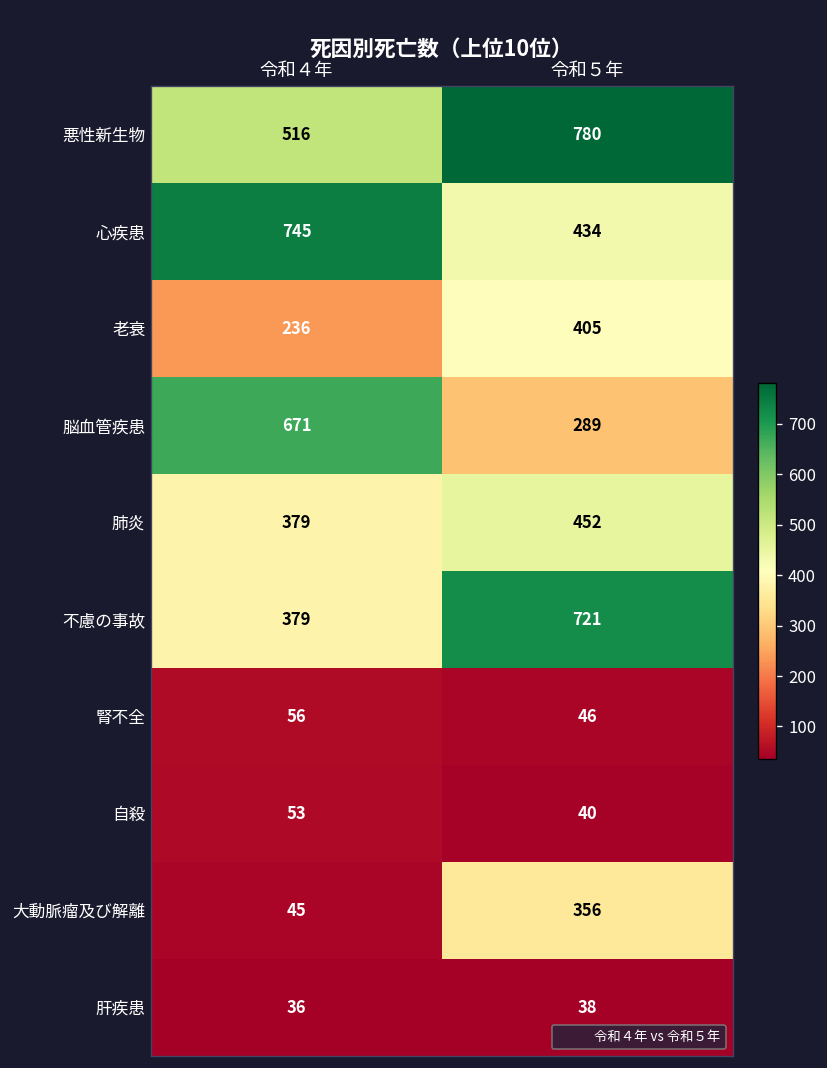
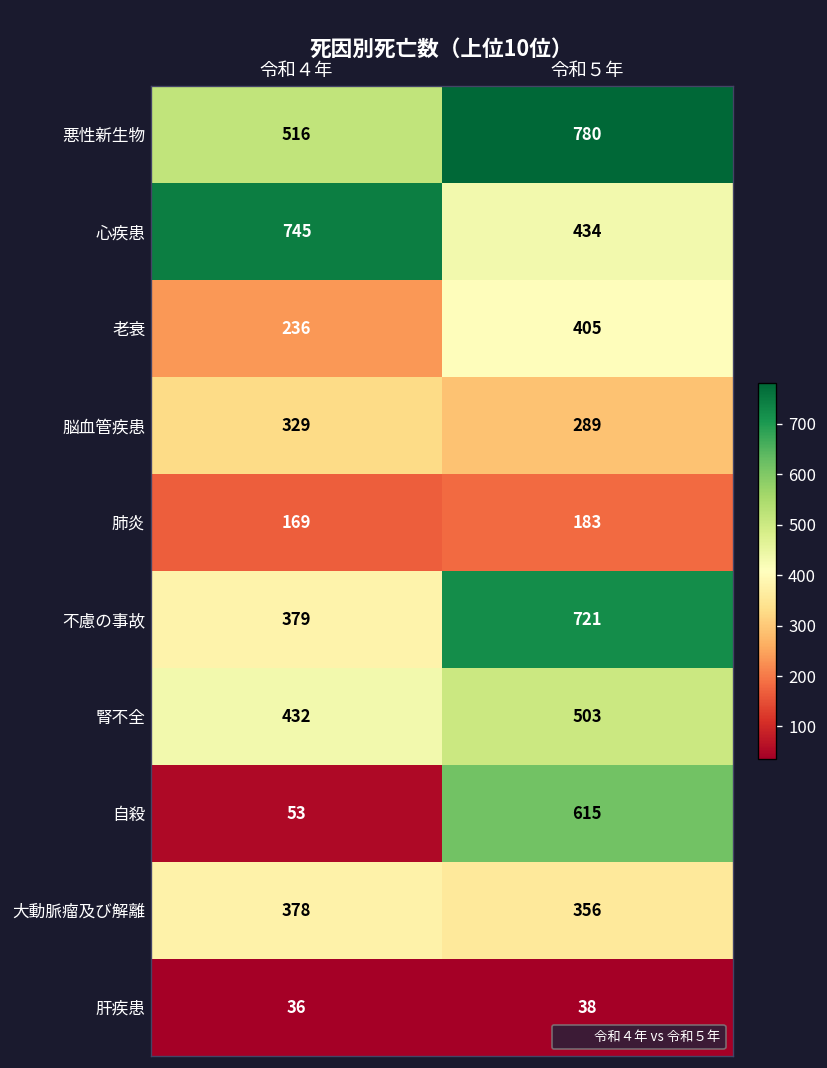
  {
    "悪性新生物": {
      "令和４年": 516,
      "令和５年": 780
    },
    "心疾患": {
      "令和４年": 745,
      "令和５年": 434
    },
    "老衰": {
      "令和４年": 236,
      "令和５年": 405
    },
    "脳血管疾患": {
-     "令和４年": 671,
+     "令和４年": 329,
      "令和５年": 289
    },
    "肺炎": {
-     "令和４年": 379,
-     "令和５年": 452
+     "令和４年": 169,
+     "令和５年": 183
    },
    "不慮の事故": {
      "令和４年": 379,
      "令和５年": 721
    },
    "腎不全": {
-     "令和４年": 56,
-     "令和５年": 46
+     "令和４年": 432,
+     "令和５年": 503
    },
    "自殺": {
      "令和４年": 53,
-     "令和５年": 40
+     "令和５年": 615
    },
    "大動脈瘤及び解離": {
-     "令和４年": 45,
+     "令和４年": 378,
      "令和５年": 356
    },
    "肝疾患": {
      "令和４年": 36,
      "令和５年": 38
    }
  }
